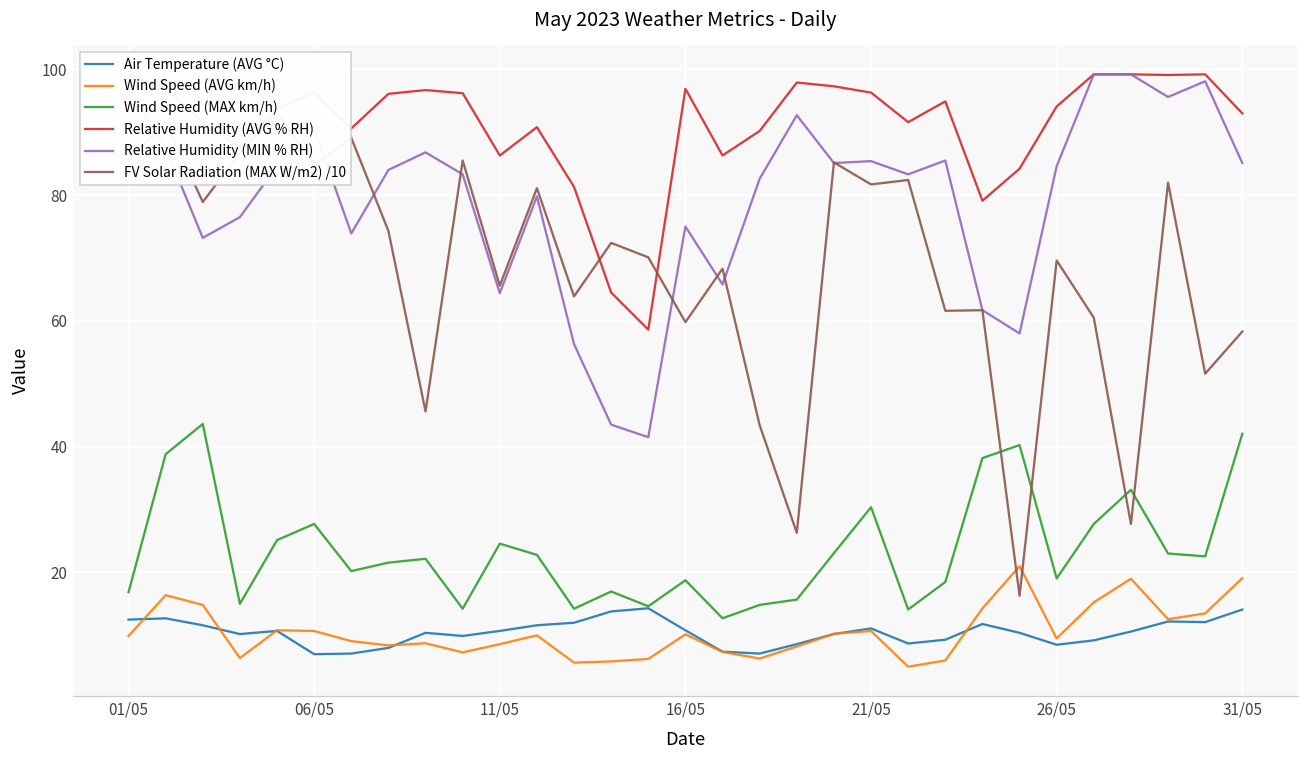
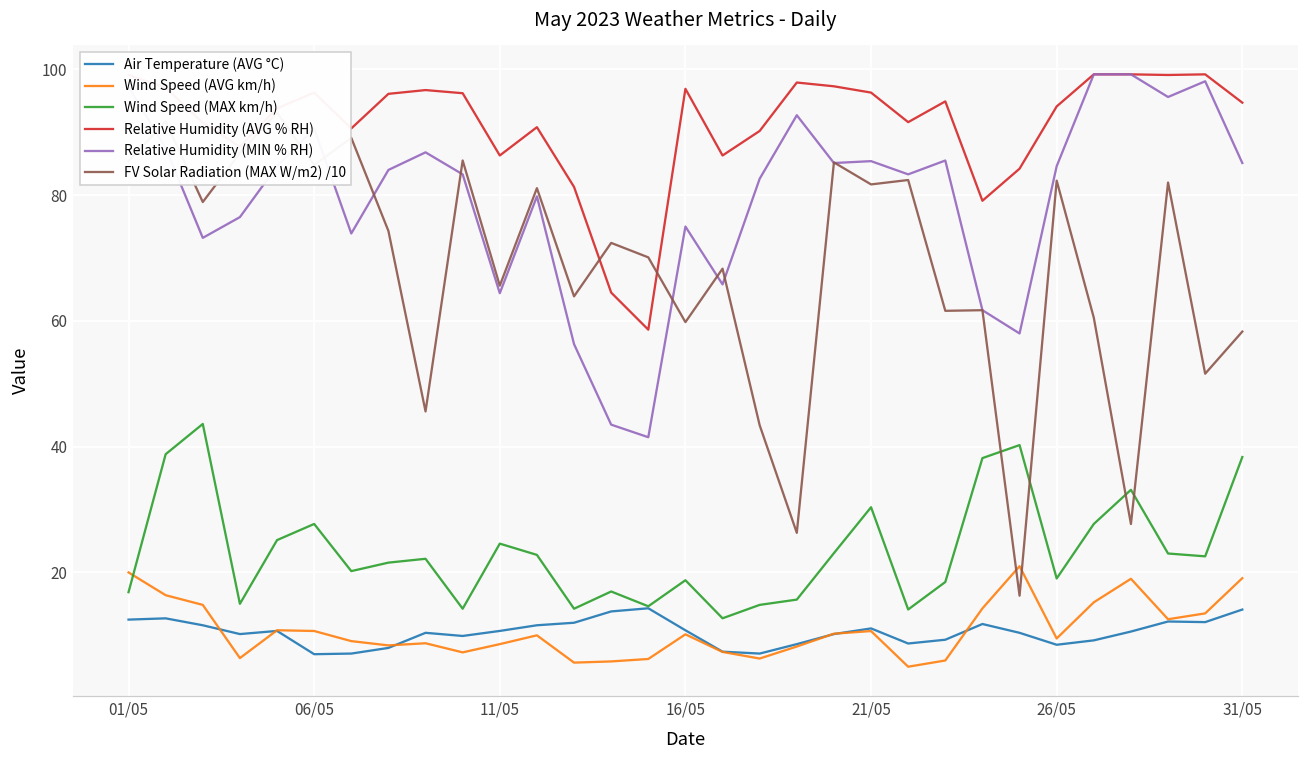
  {
    "Air Temperature (AVG °C)": {
      "01/05": 13,
      "06/05": 7,
      "11/05": 11,
      "16/05": 11,
      "26/05": 9,
      "31/05": 14
    },
    "Wind Speed (AVG km/h)": {
-     "01/05": 10,
+     "01/05": 20,
      "06/05": 11,
      "11/05": 9,
      "16/05": 10,
      "26/05": 10,
      "31/05": 19
    },
    "Wind Speed (MAX km/h)": {
      "01/05": 17,
      "06/05": 28,
      "11/05": 25,
      "16/05": 19,
      "21/05": 30,
      "26/05": 19,
-     "31/05": 42
+     "31/05": 38
    },
    "Relative Humidity (AVG % RH)": {
      "11/05": 86,
      "16/05": 97,
      "21/05": 96,
      "26/05": 94,
-     "31/05": 93
+     "31/05": 95
    },
    "Relative Humidity (MIN % RH)": {
      "11/05": 64,
      "16/05": 75,
      "21/05": 85,
      "26/05": 85,
      "31/05": 85
    },
    "FV Solar Radiation (MAX W/m2) /10": {
      "11/05": 66,
      "16/05": 60,
      "21/05": 82,
-     "26/05": 70,
+     "26/05": 82,
      "31/05": 58
    }
  }
